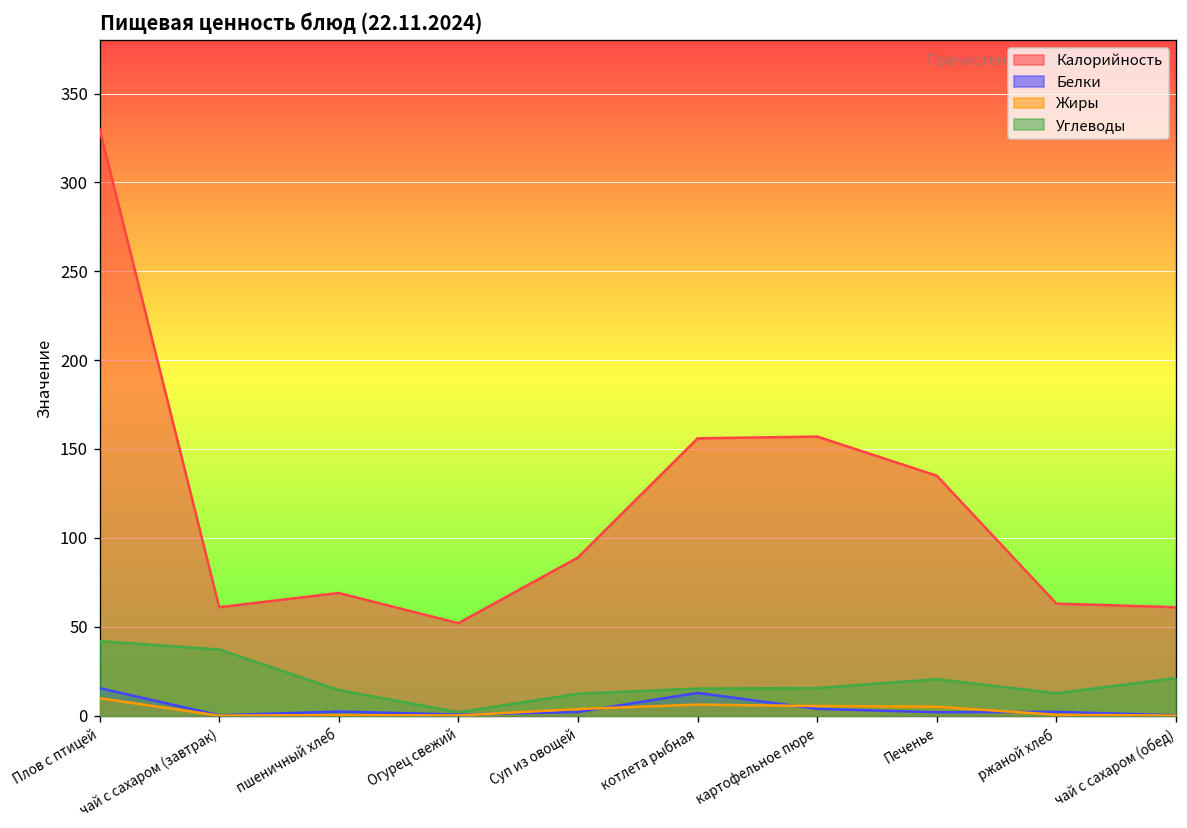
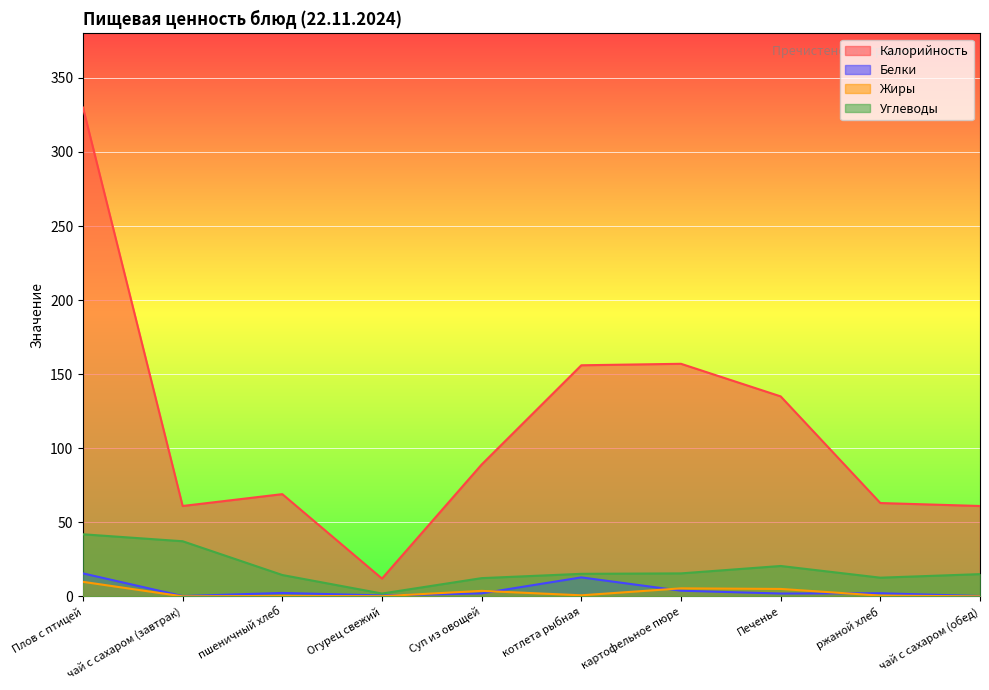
  {
    "Калорийность": {
      "Плов с птицей": 330,
      "чай с сахаром (завтрак)": 61,
      "пшеничный хлеб": 69,
-     "Огурец свежий": 52,
+     "Огурец свежий": 12,
      "Суп из овощей": 89,
      "котлета рыбная": 156,
      "картофельное пюре": 157,
      "Печенье": 135,
      "ржаной хлеб": 63,
      "чай с сахаром (обед)": 61
    },
    "Белки": {
      "Плов с птицей": 16,
      "пшеничный хлеб": 2,
      "котлета рыбная": 13,
      "Печенье": 2
    },
    "Жиры": {
      "Плов с птицей": 10,
      "пшеничный хлеб": 0,
-     "котлета рыбная": 6,
+     "котлета рыбная": 1,
      "Печенье": 5
    },
    "Углеводы": {
      "Плов с птицей": 42,
      "чай с сахаром (завтрак)": 37,
      "пшеничный хлеб": 14,
      "Суп из овощей": 12,
      "котлета рыбная": 15,
      "картофельное пюре": 16,
      "Печенье": 21,
      "ржаной хлеб": 13,
-     "чай с сахаром (обед)": 21
+     "чай с сахаром (обед)": 15
    }
  }
